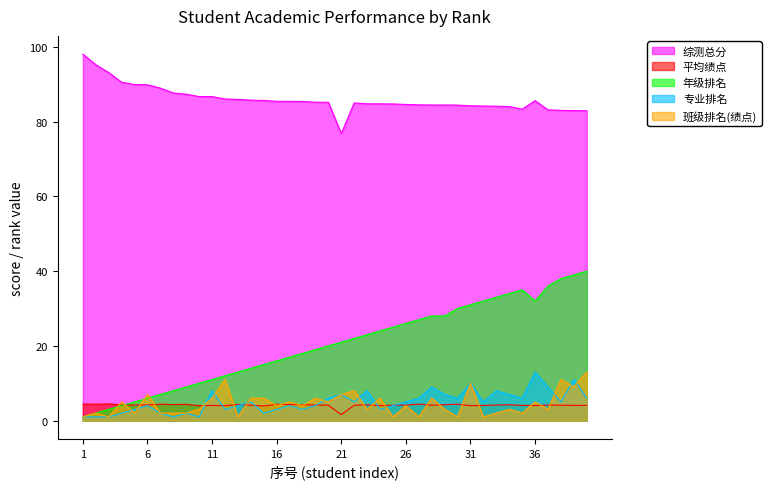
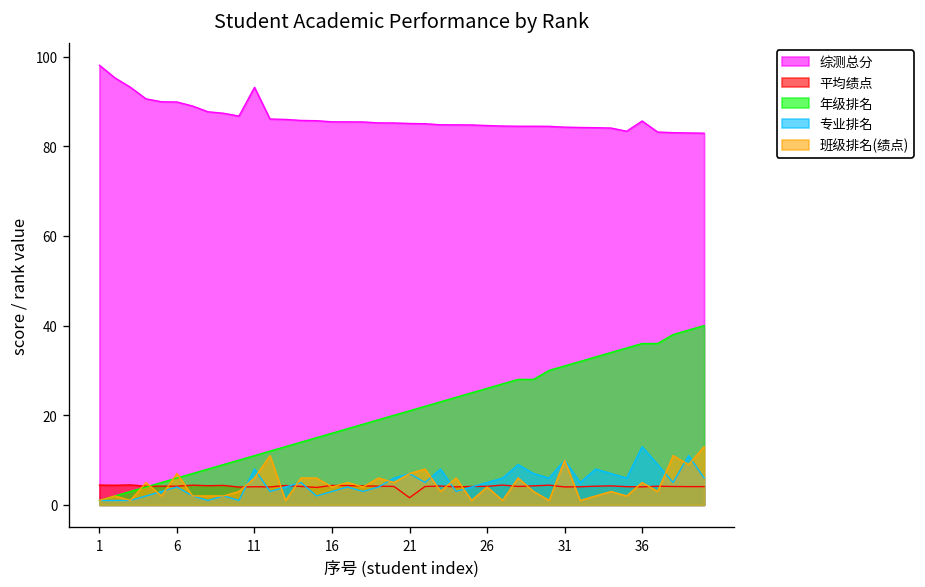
  {
    "综测总分": {
      "1": 98,
      "6": 90,
-     "11": 87,
+     "11": 93,
      "16": 85,
-     "21": 77,
+     "21": 85,
      "26": 85,
      "31": 84,
      "36": 86
    },
    "平均绩点": {
      "1": 4,
      "11": 4,
      "21": 2,
      "31": 4,
      "36": 4
    },
    "年级排名": {
      "6": 6,
      "11": 11,
      "16": 16,
      "21": 21,
      "26": 26,
      "31": 31,
-     "36": 32
+     "36": 36
    },
    "专业排名": {
      "11": 8,
      "16": 3,
      "26": 5,
      "36": 13
    },
    "班级排名(绩点)": {
      "6": 7,
      "11": 6,
      "36": 5
    }
  }
